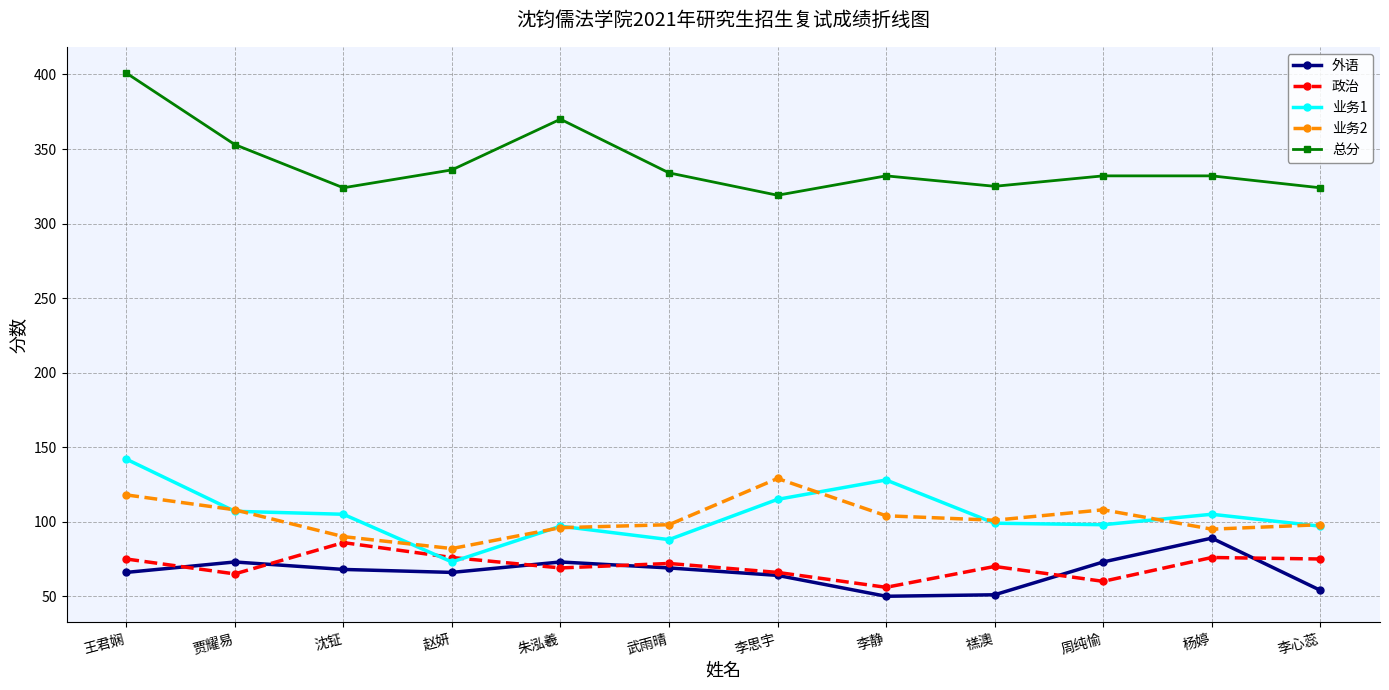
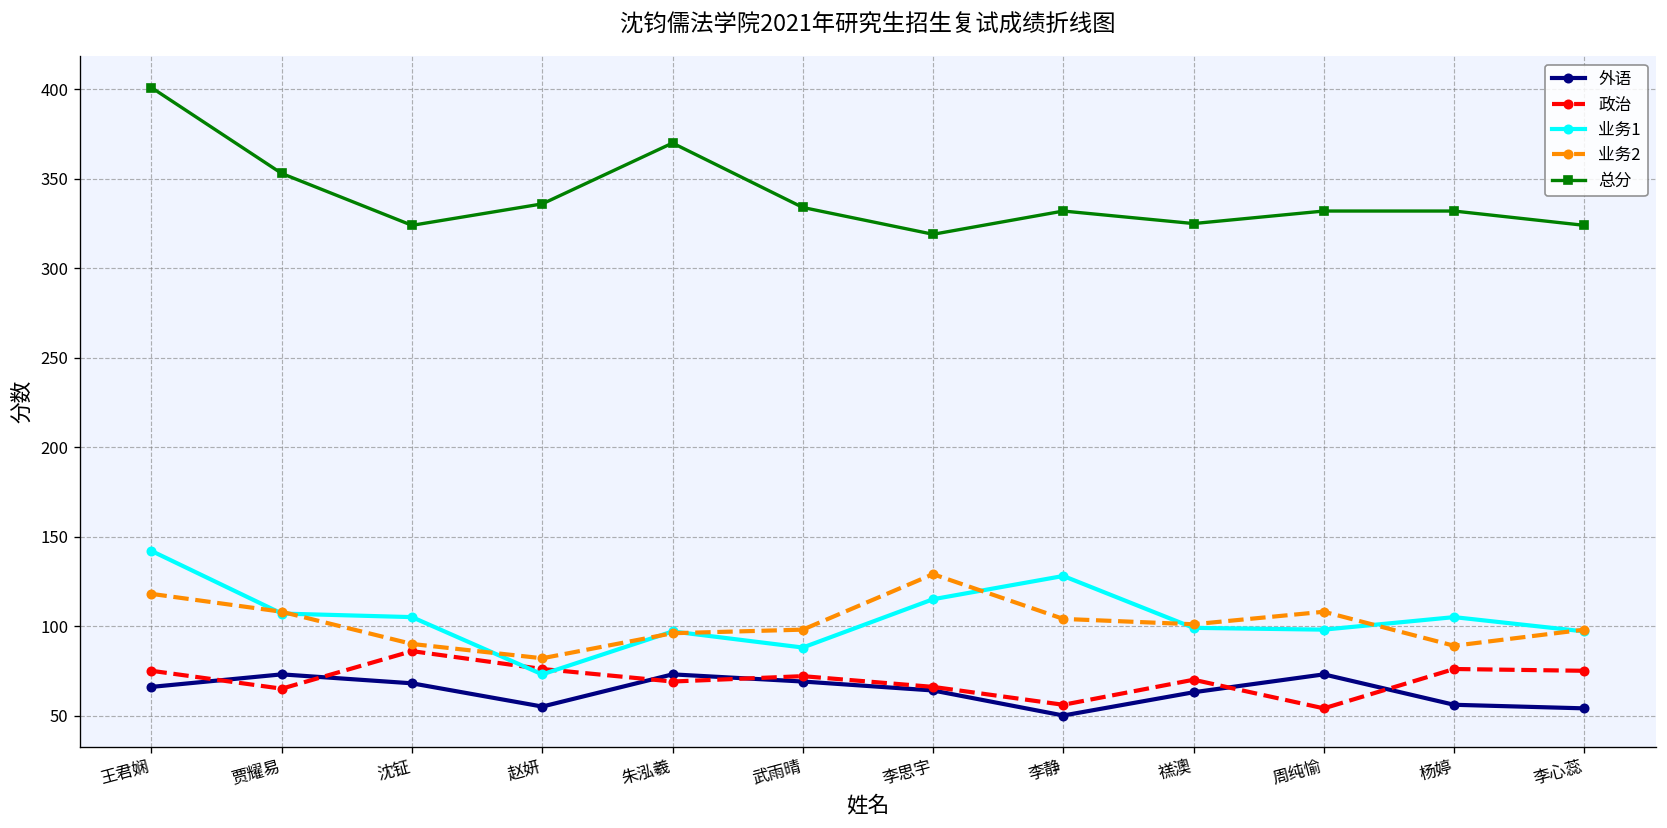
  {
    "外语": {
      "王君娴": 66,
      "贾耀易": 73,
      "沈钲": 68,
-     "赵妍": 66,
+     "赵妍": 55,
      "朱泓羲": 73,
      "武雨晴": 69,
      "李思宇": 64,
      "李静": 50,
-     "禚澳": 51,
+     "禚澳": 63,
      "周纯愉": 73,
-     "杨婷": 89,
+     "杨婷": 56,
      "李心蕊": 54
    },
    "政治": {
      "王君娴": 75,
      "贾耀易": 65,
      "沈钲": 86,
      "赵妍": 76,
      "朱泓羲": 69,
      "武雨晴": 72,
      "李思宇": 66,
      "李静": 56,
      "禚澳": 70,
-     "周纯愉": 60,
+     "周纯愉": 54,
      "杨婷": 76,
      "李心蕊": 75
    },
    "业务1": {
      "王君娴": 142,
      "沈钲": 105,
      "赵妍": 73,
      "武雨晴": 88,
      "李思宇": 115,
      "李静": 128,
      "禚澳": 99,
      "周纯愉": 98,
      "杨婷": 105
    },
    "业务2": {
      "王君娴": 118,
      "沈钲": 90,
      "赵妍": 82,
      "武雨晴": 98,
      "李思宇": 129,
      "李静": 104,
      "禚澳": 101,
      "周纯愉": 108,
-     "杨婷": 95
+     "杨婷": 89
    },
    "总分": {
      "王君娴": 401,
      "贾耀易": 353,
      "沈钲": 324,
      "赵妍": 336,
      "朱泓羲": 370,
      "武雨晴": 334,
      "李思宇": 319,
      "李静": 332,
      "禚澳": 325,
      "周纯愉": 332,
      "杨婷": 332,
      "李心蕊": 324
    }
  }
